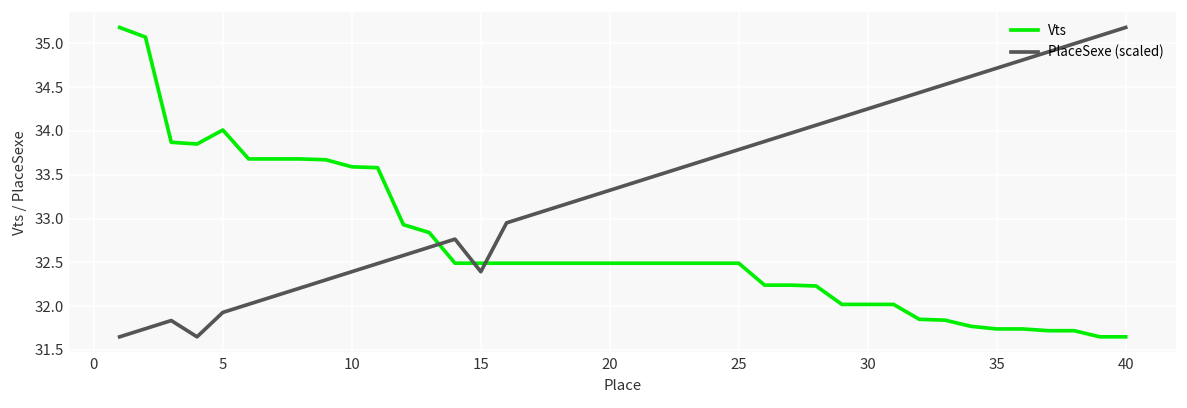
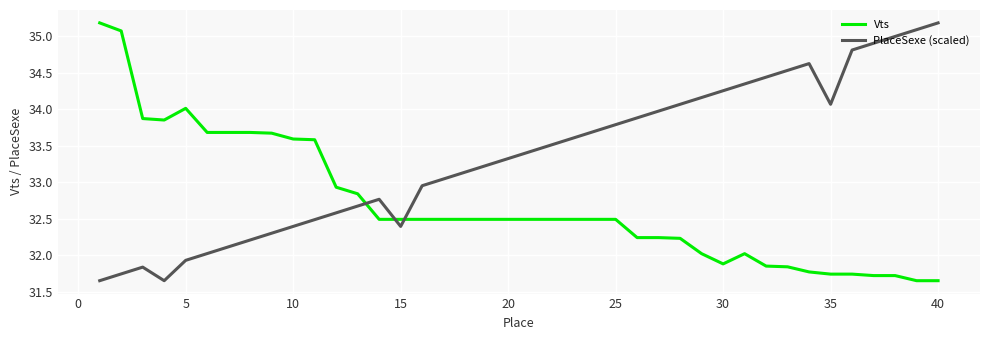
  {
    "Vts": {
      "5": 34.0,
      "10": 33.6,
      "15": 32.5,
      "20": 32.5,
      "25": 32.5,
-     "30": 32.0,
+     "30": 31.9,
      "35": 31.7,
      "40": 31.7
    },
    "PlaceSexe (scaled)": {
      "5": 31.9,
      "10": 32.4,
      "15": 32.4,
      "20": 33.3,
      "25": 33.8,
      "30": 34.3,
-     "35": 34.7,
+     "35": 34.1,
      "40": 35.2
    }
  }
